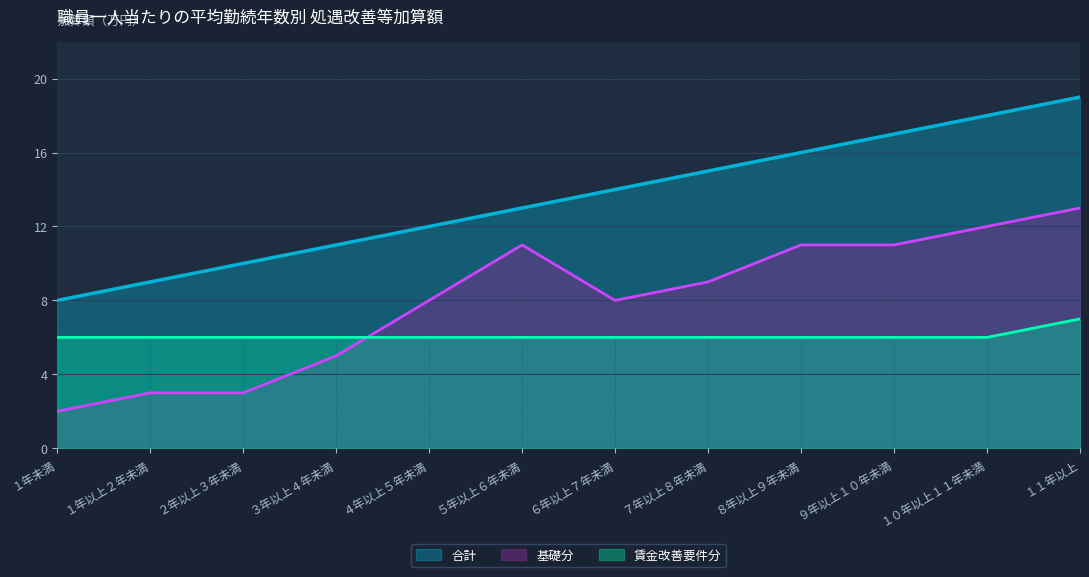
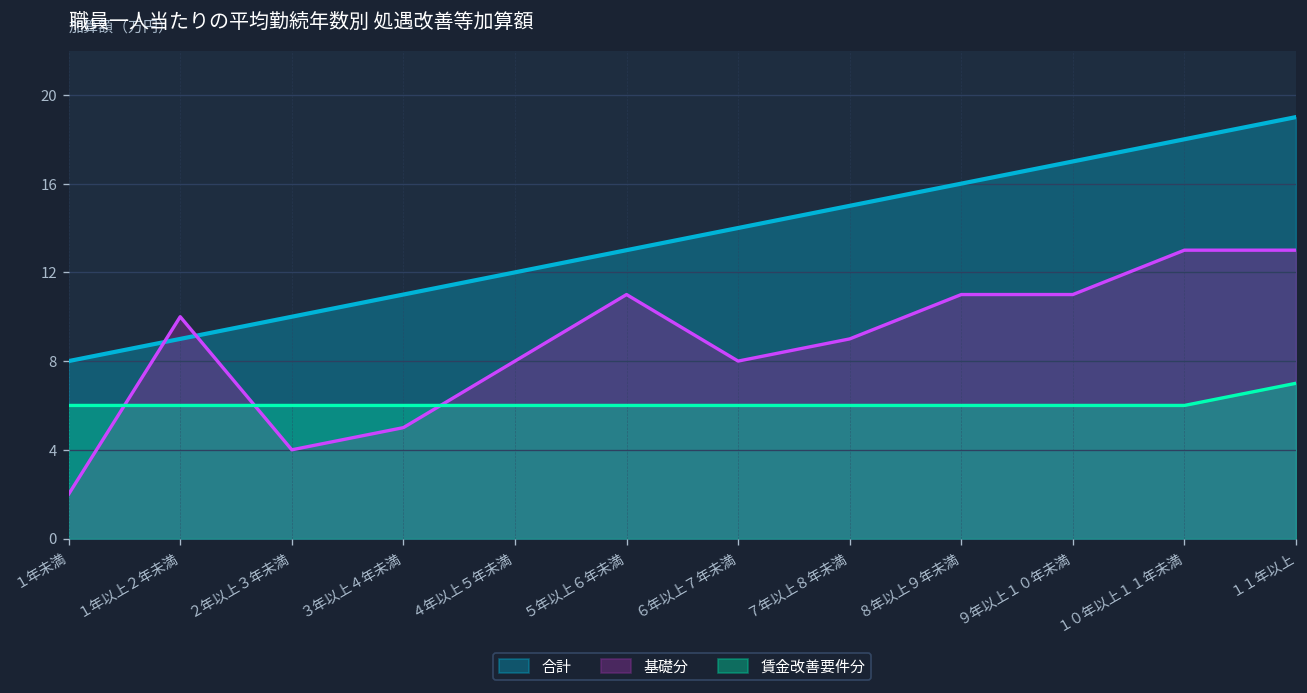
  {
    "基礎分": {
      "１年未満": 2,
-     "１年以上２年未満": 3,
-     "２年以上３年未満": 3,
+     "１年以上２年未満": 10,
+     "２年以上３年未満": 4,
      "３年以上４年未満": 5,
      "４年以上５年未満": 8,
      "５年以上６年未満": 11,
      "６年以上７年未満": 8,
      "７年以上８年未満": 9,
      "８年以上９年未満": 11,
      "９年以上１０年未満": 11,
-     "１０年以上１１年未満": 12,
+     "１０年以上１１年未満": 13,
      "１１年以上": 13
    }
  }
